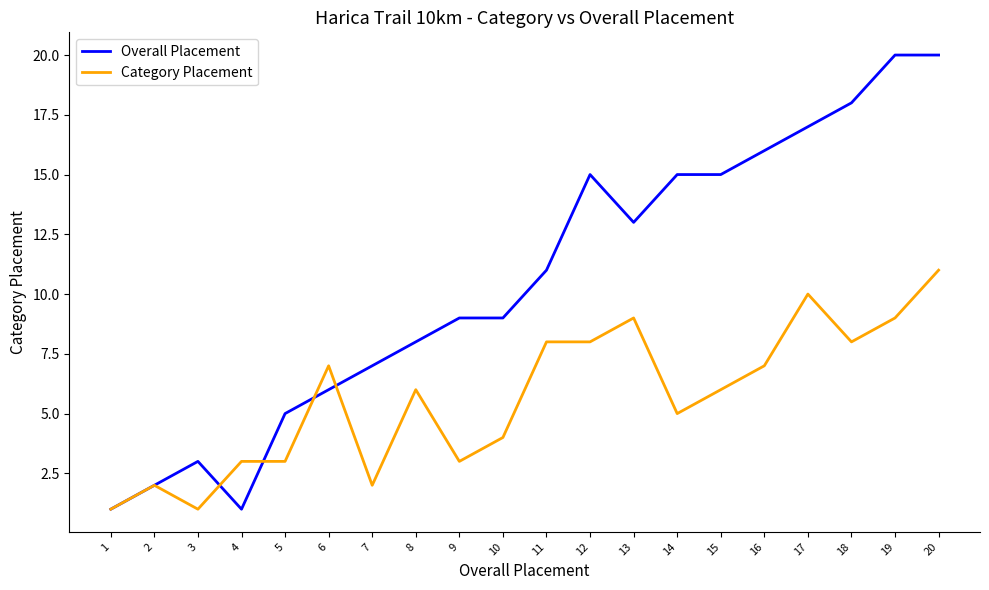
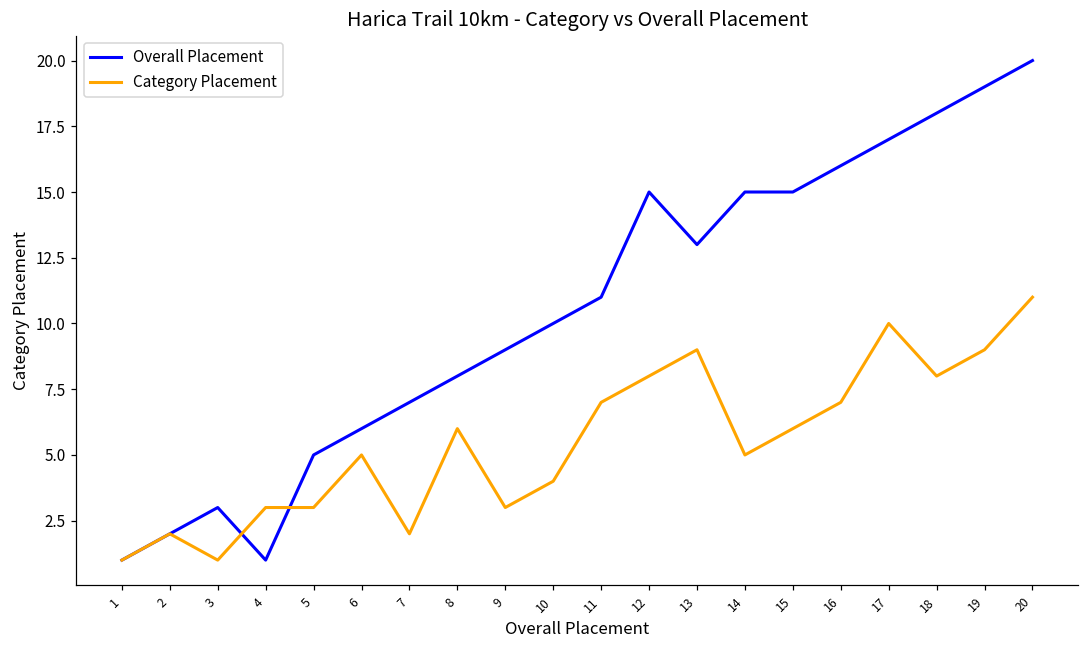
  {
    "Overall Placement": {
      "3": 3,
      "4": 1,
      "5": 5,
      "6": 6,
      "7": 7,
      "8": 8,
      "9": 9,
-     "10": 9,
+     "10": 10,
      "11": 11,
      "12": 15,
      "13": 13,
      "14": 15,
      "15": 15,
      "16": 16,
      "17": 17,
      "18": 18,
-     "19": 20,
+     "19": 19,
      "20": 20
    },
    "Category Placement": {
      "3": 1,
      "4": 3,
      "5": 3,
-     "6": 7,
+     "6": 5,
      "7": 2,
      "8": 6,
      "9": 3,
      "10": 4,
-     "11": 8,
+     "11": 7,
      "12": 8,
      "13": 9,
      "14": 5,
      "15": 6,
      "16": 7,
      "17": 10,
      "18": 8,
      "19": 9,
      "20": 11
    }
  }
